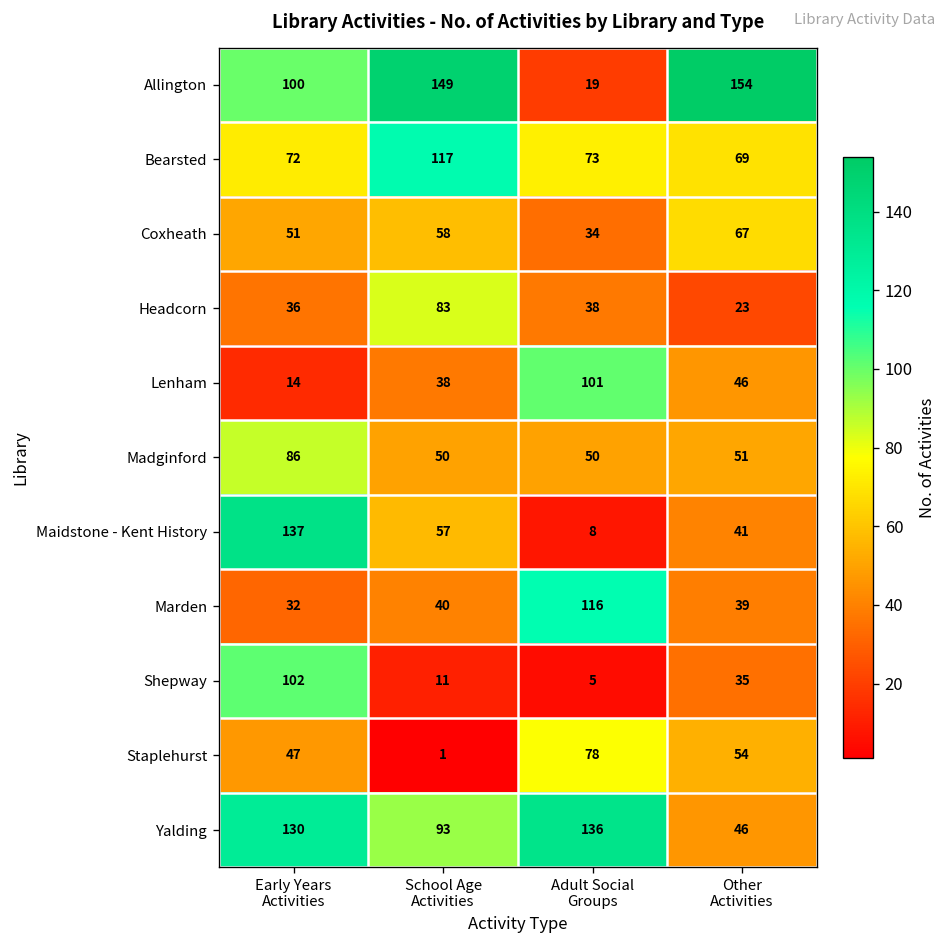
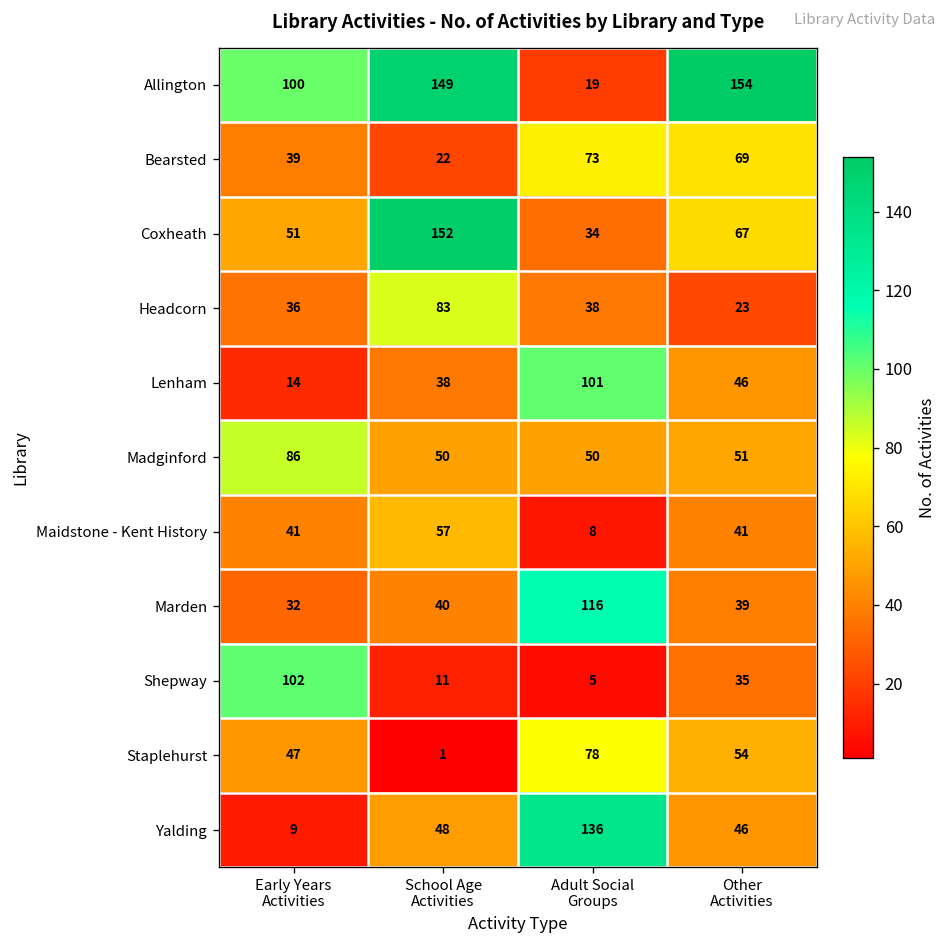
  {
    "Allington": {
      "Early Years Activities": 100,
      "School Age Activities": 149,
      "Adult Social Groups": 19,
      "Other Activities": 154
    },
    "Bearsted": {
-     "Early Years Activities": 72,
-     "School Age Activities": 117,
+     "Early Years Activities": 39,
+     "School Age Activities": 22,
      "Adult Social Groups": 73,
      "Other Activities": 69
    },
    "Coxheath": {
      "Early Years Activities": 51,
-     "School Age Activities": 58,
+     "School Age Activities": 152,
      "Adult Social Groups": 34,
      "Other Activities": 67
    },
    "Headcorn": {
      "Early Years Activities": 36,
      "School Age Activities": 83,
      "Adult Social Groups": 38,
      "Other Activities": 23
    },
    "Lenham": {
      "Early Years Activities": 14,
      "School Age Activities": 38,
      "Adult Social Groups": 101,
      "Other Activities": 46
    },
    "Madginford": {
      "Early Years Activities": 86,
      "School Age Activities": 50,
      "Adult Social Groups": 50,
      "Other Activities": 51
    },
    "Maidstone - Kent History": {
-     "Early Years Activities": 137,
+     "Early Years Activities": 41,
      "School Age Activities": 57,
      "Adult Social Groups": 8,
      "Other Activities": 41
    },
    "Marden": {
      "Early Years Activities": 32,
      "School Age Activities": 40,
      "Adult Social Groups": 116,
      "Other Activities": 39
    },
    "Shepway": {
      "Early Years Activities": 102,
      "School Age Activities": 11,
      "Adult Social Groups": 5,
      "Other Activities": 35
    },
    "Staplehurst": {
      "Early Years Activities": 47,
      "School Age Activities": 1,
      "Adult Social Groups": 78,
      "Other Activities": 54
    },
    "Yalding": {
-     "Early Years Activities": 130,
-     "School Age Activities": 93,
+     "Early Years Activities": 9,
+     "School Age Activities": 48,
      "Adult Social Groups": 136,
      "Other Activities": 46
    }
  }
